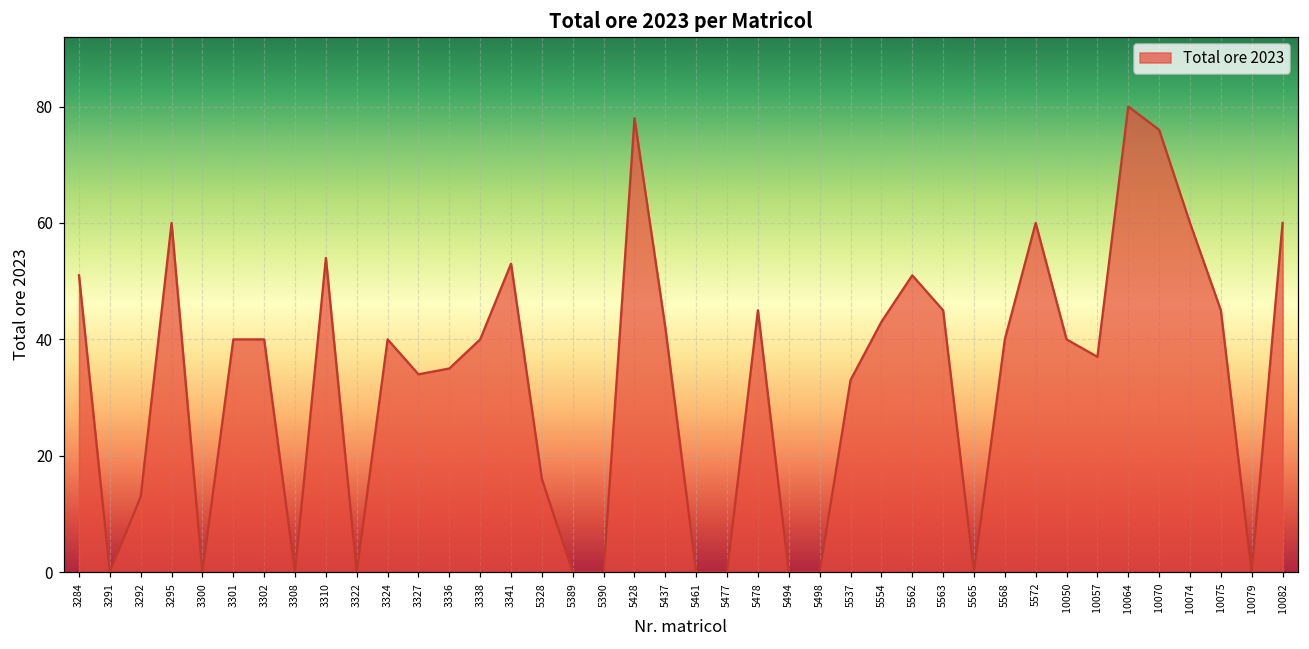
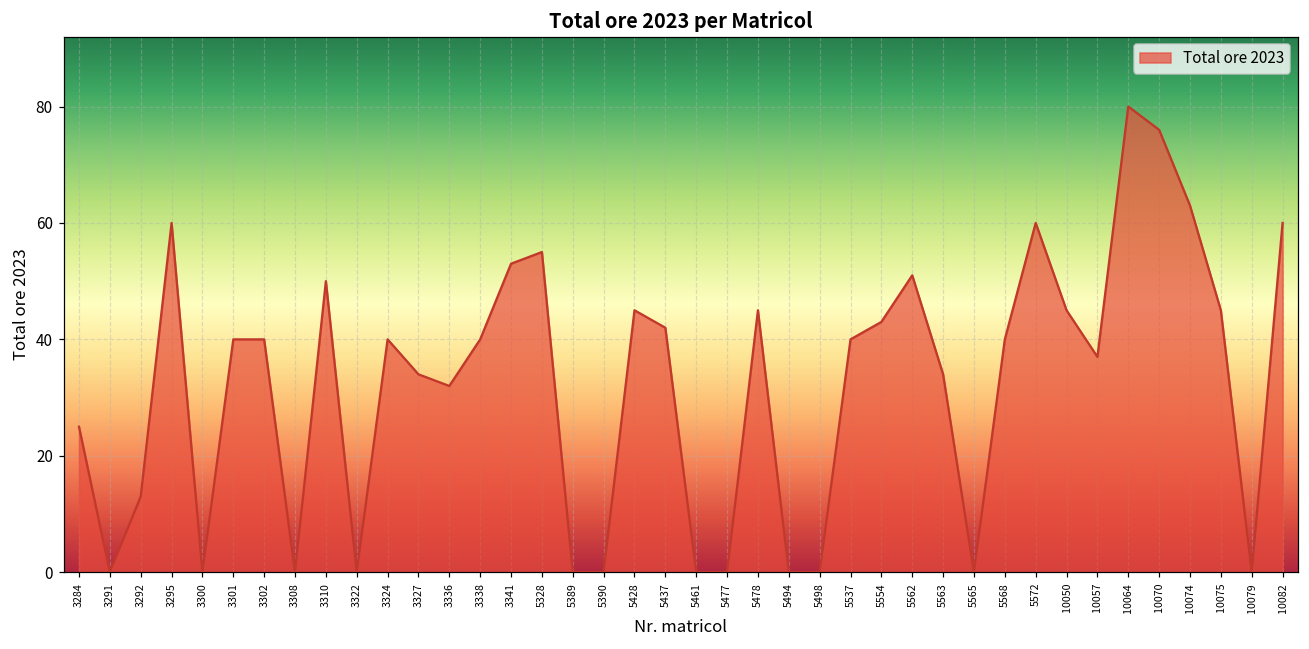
  {
-   "3284": 51,
+   "3284": 25,
    "3291": 0,
    "3292": 13,
    "3295": 60,
    "3300": 0,
    "3301": 40,
    "3302": 40,
    "3308": 0,
-   "3310": 54,
+   "3310": 50,
    "3322": 0,
    "3324": 40,
    "3327": 34,
-   "3336": 35,
+   "3336": 32,
    "3338": 40,
    "3341": 53,
-   "5328": 16,
+   "5328": 55,
    "5389": 0,
    "5390": 0,
-   "5428": 78,
+   "5428": 45,
    "5437": 42,
    "5461": 0,
    "5477": 0,
    "5478": 45,
    "5494": 0,
    "5498": 0,
-   "5537": 33,
+   "5537": 40,
    "5554": 43,
    "5562": 51,
-   "5563": 45,
+   "5563": 34,
    "5565": 0,
    "5568": 40,
    "5572": 60,
-   "10050": 40,
+   "10050": 45,
    "10057": 37,
    "10064": 80,
    "10070": 76,
-   "10074": 60,
+   "10074": 63,
    "10075": 45,
    "10079": 0,
    "10082": 60
  }
